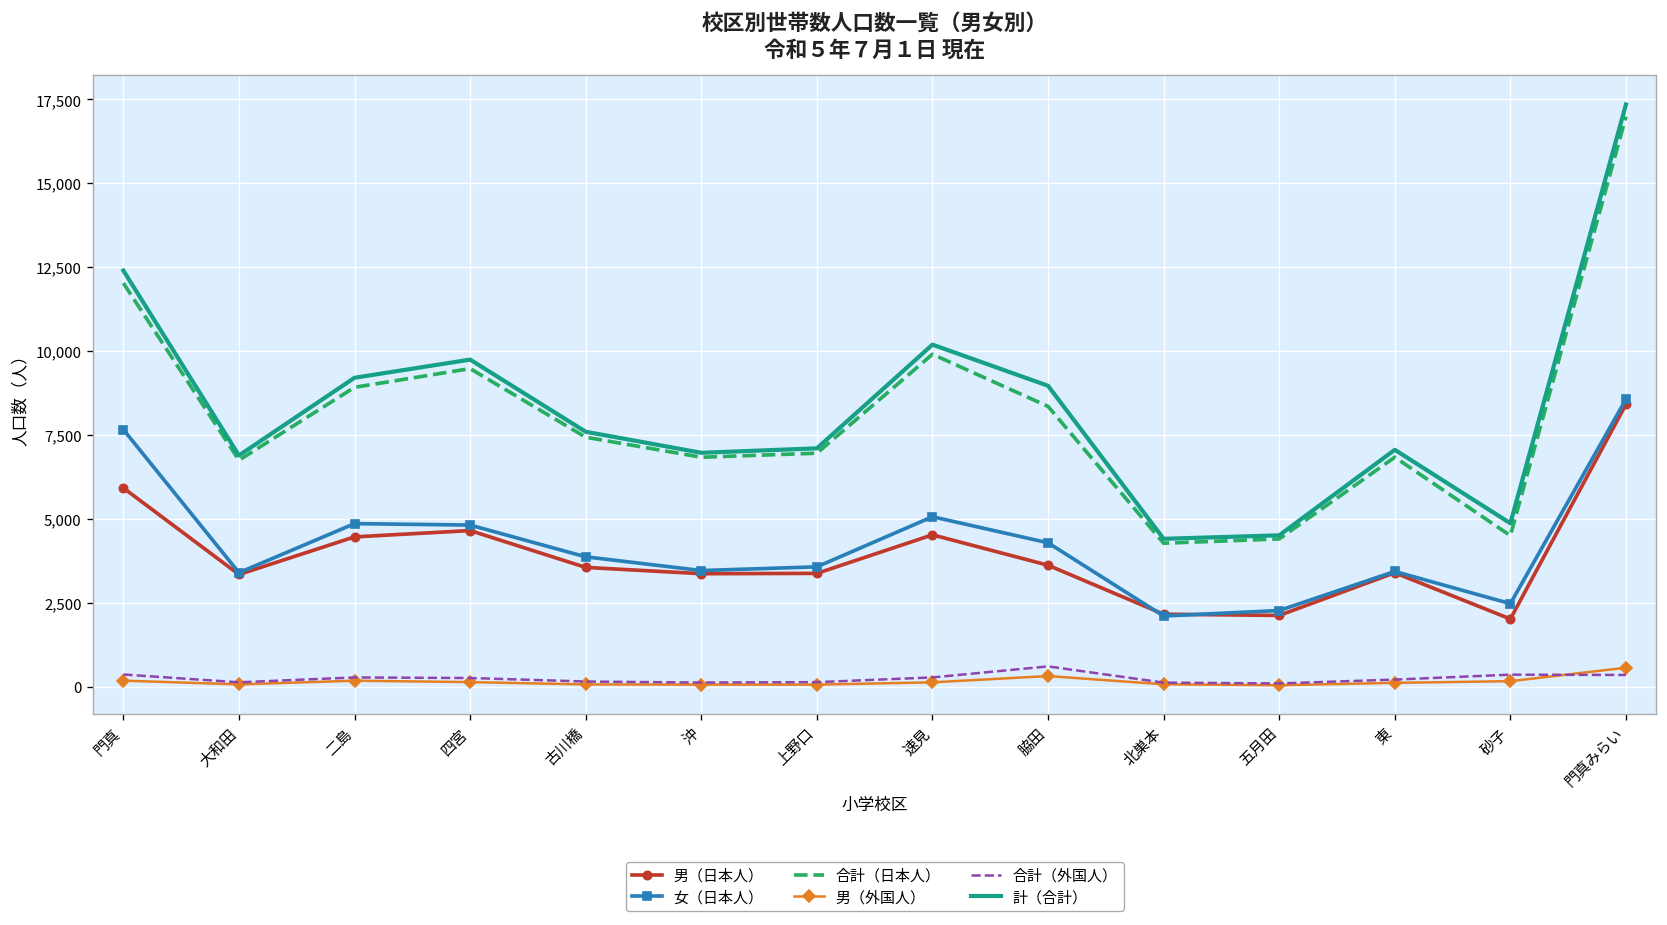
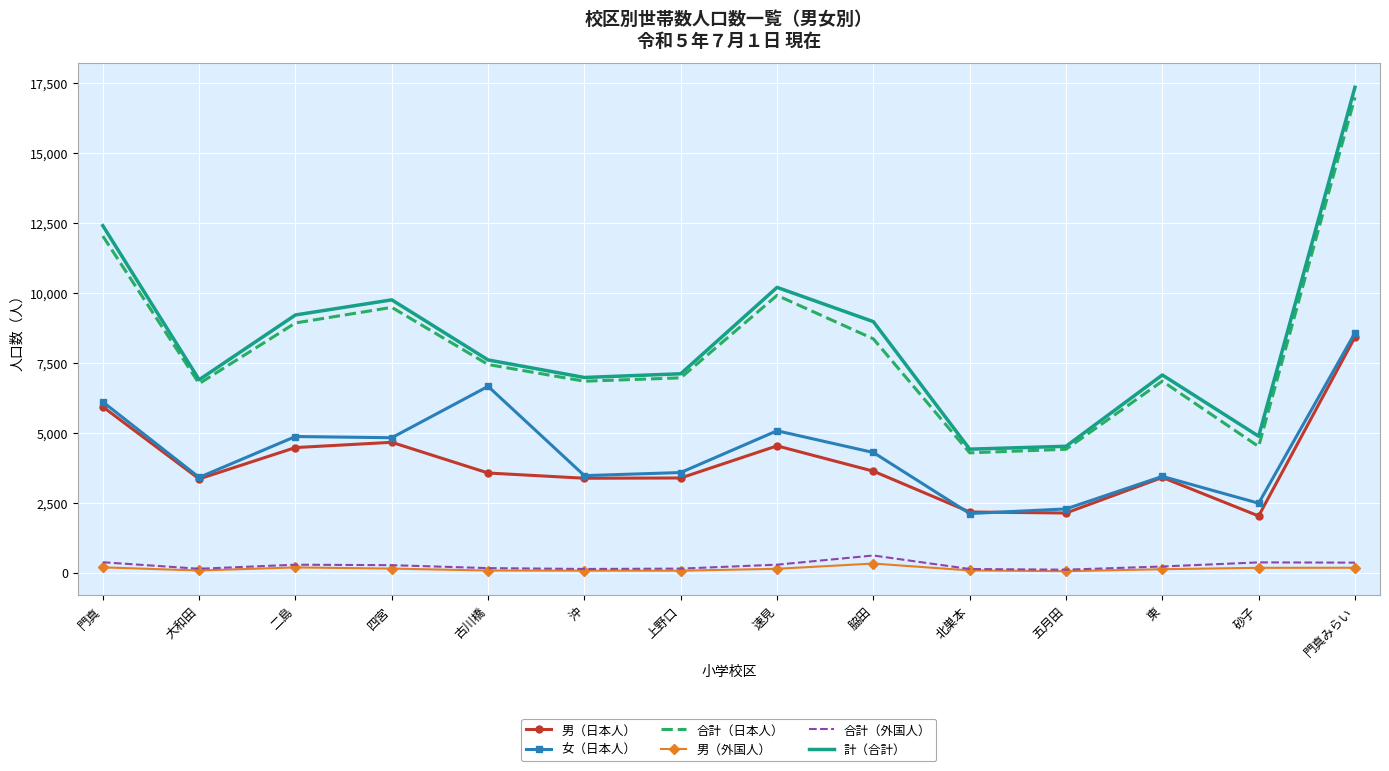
  {
    "男（日本人）": {
      "門真": "5,900",
      "二島": "4,500",
      "四宮": "4,700",
      "古川橋": "3,600",
      "沖": "3,400",
      "上野口": "3,400",
      "速見": "4,500",
      "脇田": "3,600",
      "五月田": "2,100",
      "砂子": "2,000",
      "門真みらい": "8,400"
    },
    "女（日本人）": {
-     "門真": "7,700",
+     "門真": "6,100",
      "二島": "4,900",
      "四宮": "4,800",
-     "古川橋": "3,900",
+     "古川橋": "6,700",
      "沖": "3,500",
      "上野口": "3,600",
      "速見": "5,100",
      "脇田": "4,300",
      "五月田": "2,300",
      "砂子": "2,500",
      "門真みらい": "8,600"
    },
    "男（外国人）": {
      "門真": "200",
      "二島": "200",
      "四宮": "100",
      "速見": "100",
      "脇田": "300",
      "東": "100",
      "砂子": "200",
-     "門真みらい": "600"
+     "門真みらい": "200"
    },
    "合計（外国人）": {
      "門真": "400",
      "二島": "300",
      "四宮": "300",
      "速見": "300",
      "脇田": "600",
      "東": "200",
      "砂子": "400",
      "門真みらい": "400"
    }
  }
